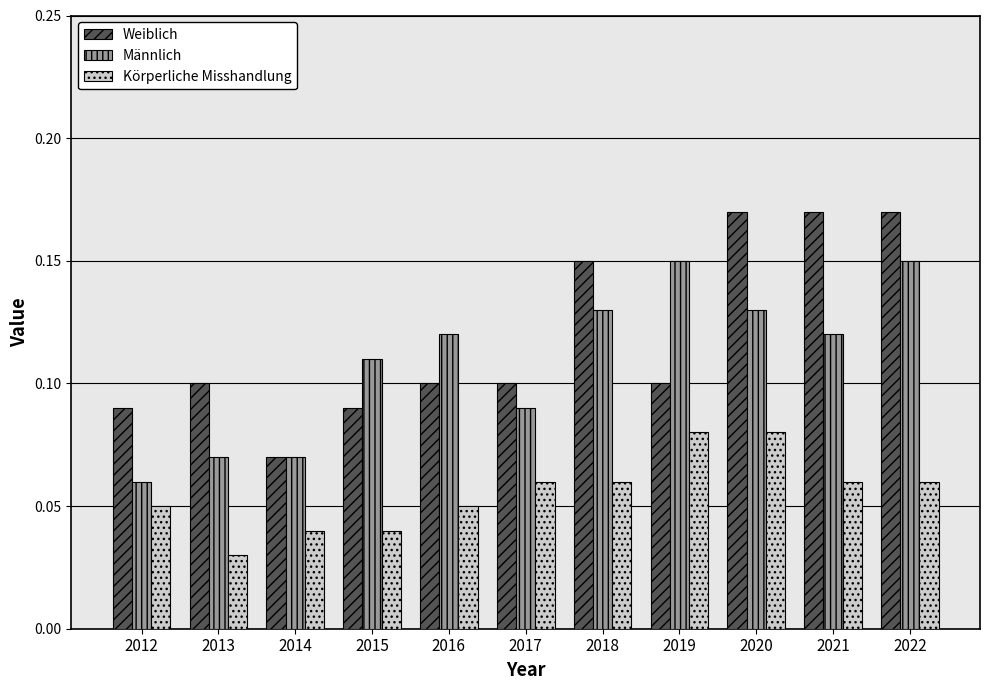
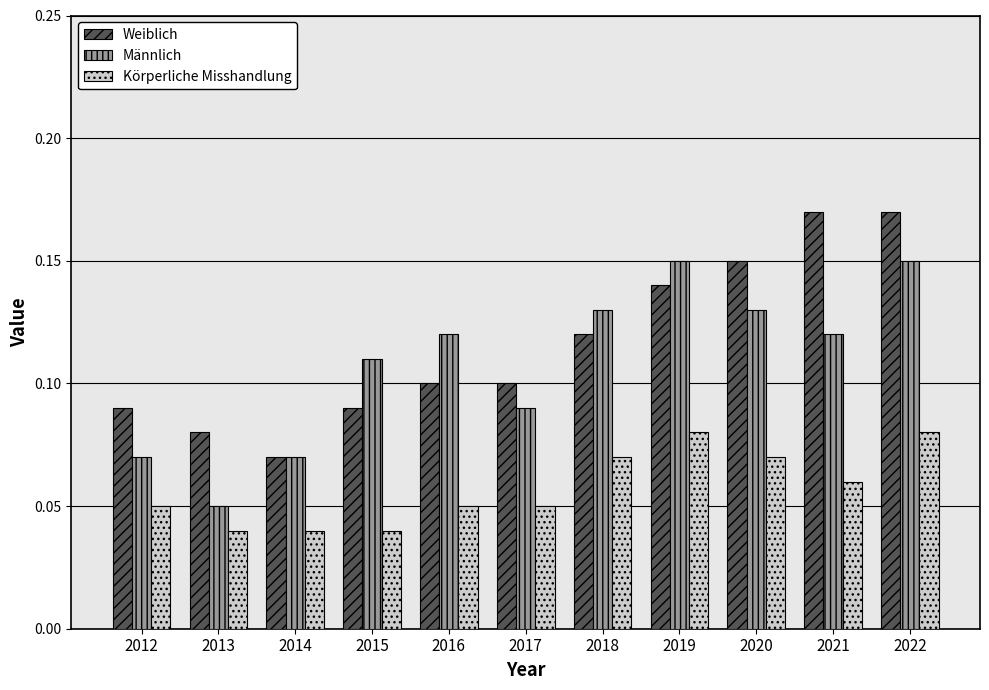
  {
    "Weiblich": {
      "2012": 0.09,
-     "2013": 0.10,
+     "2013": 0.08,
      "2014": 0.07,
      "2015": 0.09,
      "2016": 0.10,
      "2017": 0.10,
-     "2018": 0.15,
-     "2019": 0.10,
-     "2020": 0.17,
+     "2018": 0.12,
+     "2019": 0.14,
+     "2020": 0.15,
      "2021": 0.17,
      "2022": 0.17
    },
    "Männlich": {
-     "2012": 0.06,
-     "2013": 0.07,
+     "2012": 0.07,
+     "2013": 0.05,
      "2014": 0.07,
      "2015": 0.11,
      "2016": 0.12,
      "2017": 0.09,
      "2018": 0.13,
      "2019": 0.15,
      "2020": 0.13,
      "2021": 0.12,
      "2022": 0.15
    },
    "Körperliche Misshandlung": {
      "2012": 0.05,
-     "2013": 0.03,
+     "2013": 0.04,
      "2014": 0.04,
      "2015": 0.04,
      "2016": 0.05,
-     "2017": 0.06,
-     "2018": 0.06,
+     "2017": 0.05,
+     "2018": 0.07,
      "2019": 0.08,
-     "2020": 0.08,
+     "2020": 0.07,
      "2021": 0.06,
-     "2022": 0.06
+     "2022": 0.08
    }
  }
